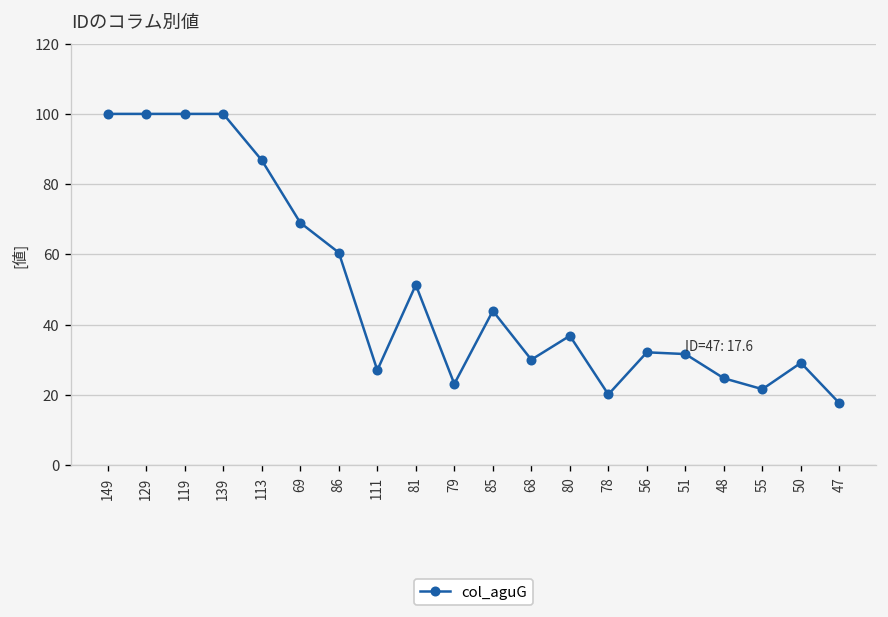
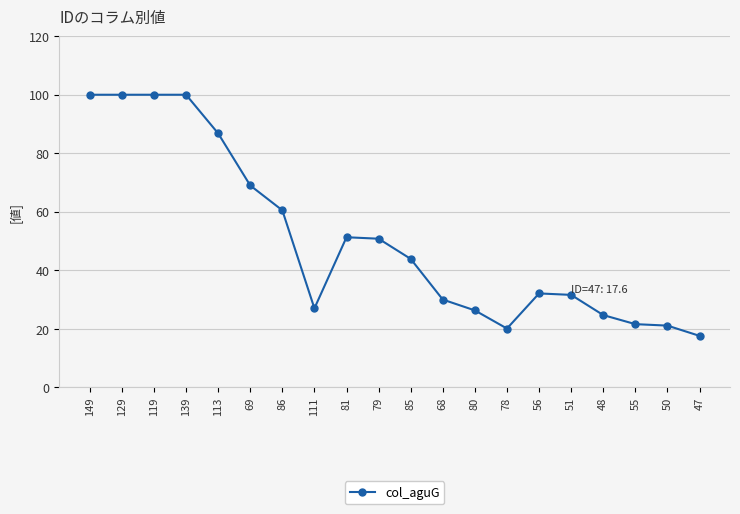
  {
    "149": 100,
    "129": 100,
    "119": 100,
    "139": 100,
    "113": 87,
    "69": 69,
    "86": 61,
    "111": 27,
    "81": 51,
-   "79": 23,
+   "79": 51,
    "85": 44,
    "68": 30,
-   "80": 37,
+   "80": 26,
    "78": 20,
    "56": 32,
    "48": 25,
    "55": 22,
-   "50": 29,
+   "50": 21,
    "47": 18
  }
